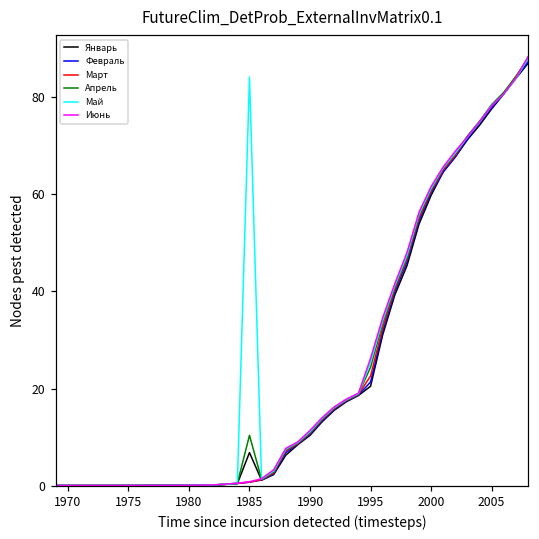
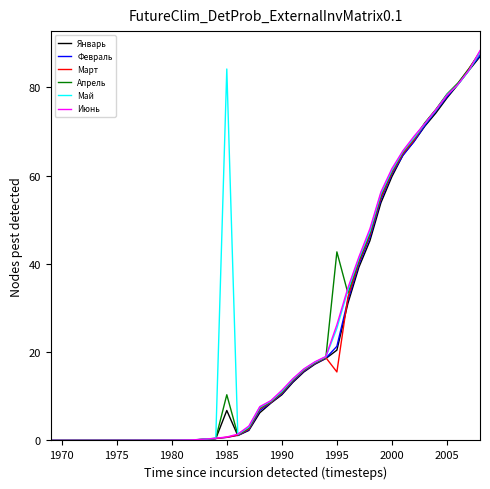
  {
    "Январь": {
      "1985": 7,
      "1995": 20
    },
    "Февраль": {
      "1995": 21
    },
    "Март": {
-     "1995": 23
+     "1995": 16
    },
    "Апрель": {
      "1985": 10,
-     "1995": 24
+     "1995": 43
    },
    "Май": {
      "1985": 84,
      "1995": 25
    },
    "Июнь": {
      "1995": 26
    }
  }
